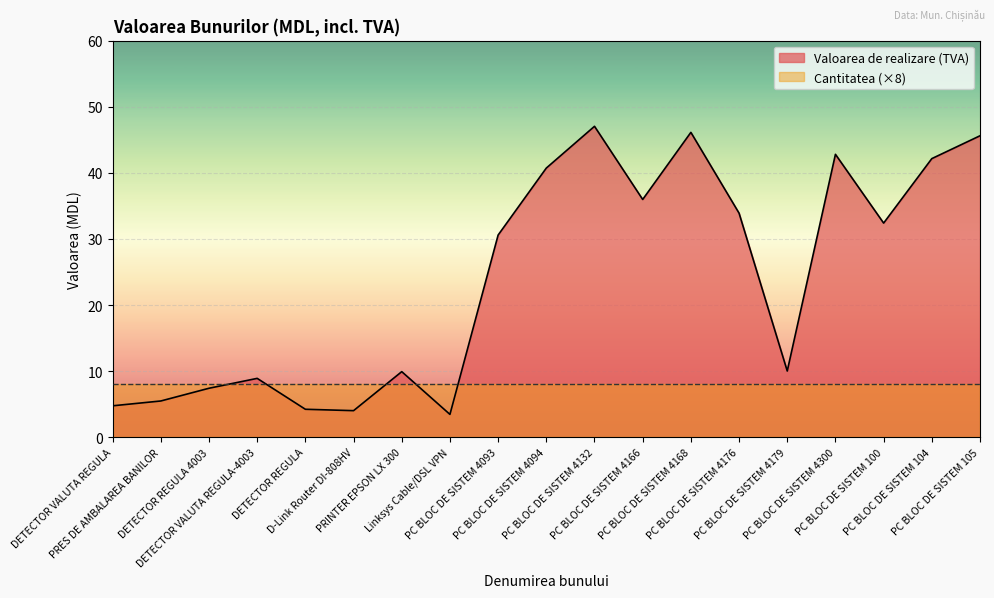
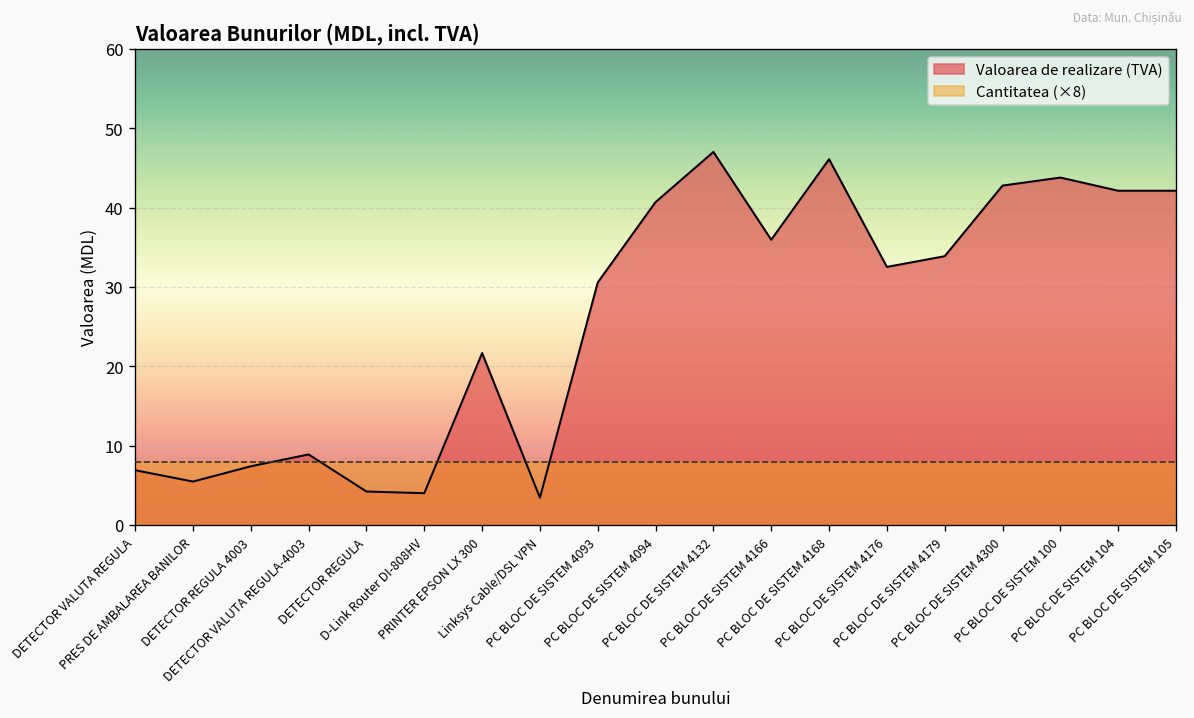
  {
    "Valoarea de realizare (TVA)": {
-     "DETECTOR VALUTA REGULA": 5,
+     "DETECTOR VALUTA REGULA": 7,
      "PRES DE AMBALAREA BANILOR": 5,
      "DETECTOR REGULA 4003": 7,
      "DETECTOR VALUTA REGULA-4003": 9,
      "DETECTOR REGULA": 4,
      "D-Link Router DI-808HV": 4,
-     "PRINTER EPSON LX 300": 10,
+     "PRINTER EPSON LX 300": 22,
      "Linksys Cable/DSL VPN": 3,
      "PC BLOC DE SISTEM 4093": 31,
      "PC BLOC DE SISTEM 4094": 41,
      "PC BLOC DE SISTEM 4132": 47,
      "PC BLOC DE SISTEM 4166": 36,
      "PC BLOC DE SISTEM 4168": 46,
-     "PC BLOC DE SISTEM 4176": 34,
-     "PC BLOC DE SISTEM 4179": 10,
+     "PC BLOC DE SISTEM 4176": 33,
+     "PC BLOC DE SISTEM 4179": 34,
      "PC BLOC DE SISTEM 4300": 43,
-     "PC BLOC DE SISTEM 100": 32,
+     "PC BLOC DE SISTEM 100": 44,
      "PC BLOC DE SISTEM 104": 42,
-     "PC BLOC DE SISTEM 105": 46
+     "PC BLOC DE SISTEM 105": 42
    },
    "Cantitatea (×8)": {
      "DETECTOR VALUTA REGULA": 8,
      "PRES DE AMBALAREA BANILOR": 8,
      "DETECTOR REGULA 4003": 8,
      "DETECTOR VALUTA REGULA-4003": 8,
      "DETECTOR REGULA": 8,
      "D-Link Router DI-808HV": 8,
      "PRINTER EPSON LX 300": 8,
      "Linksys Cable/DSL VPN": 8,
      "PC BLOC DE SISTEM 4093": 8,
      "PC BLOC DE SISTEM 4094": 8,
      "PC BLOC DE SISTEM 4132": 8,
      "PC BLOC DE SISTEM 4166": 8,
      "PC BLOC DE SISTEM 4168": 8,
      "PC BLOC DE SISTEM 4176": 8,
      "PC BLOC DE SISTEM 4179": 8,
      "PC BLOC DE SISTEM 4300": 8,
      "PC BLOC DE SISTEM 100": 8,
      "PC BLOC DE SISTEM 104": 8,
      "PC BLOC DE SISTEM 105": 8
    }
  }
